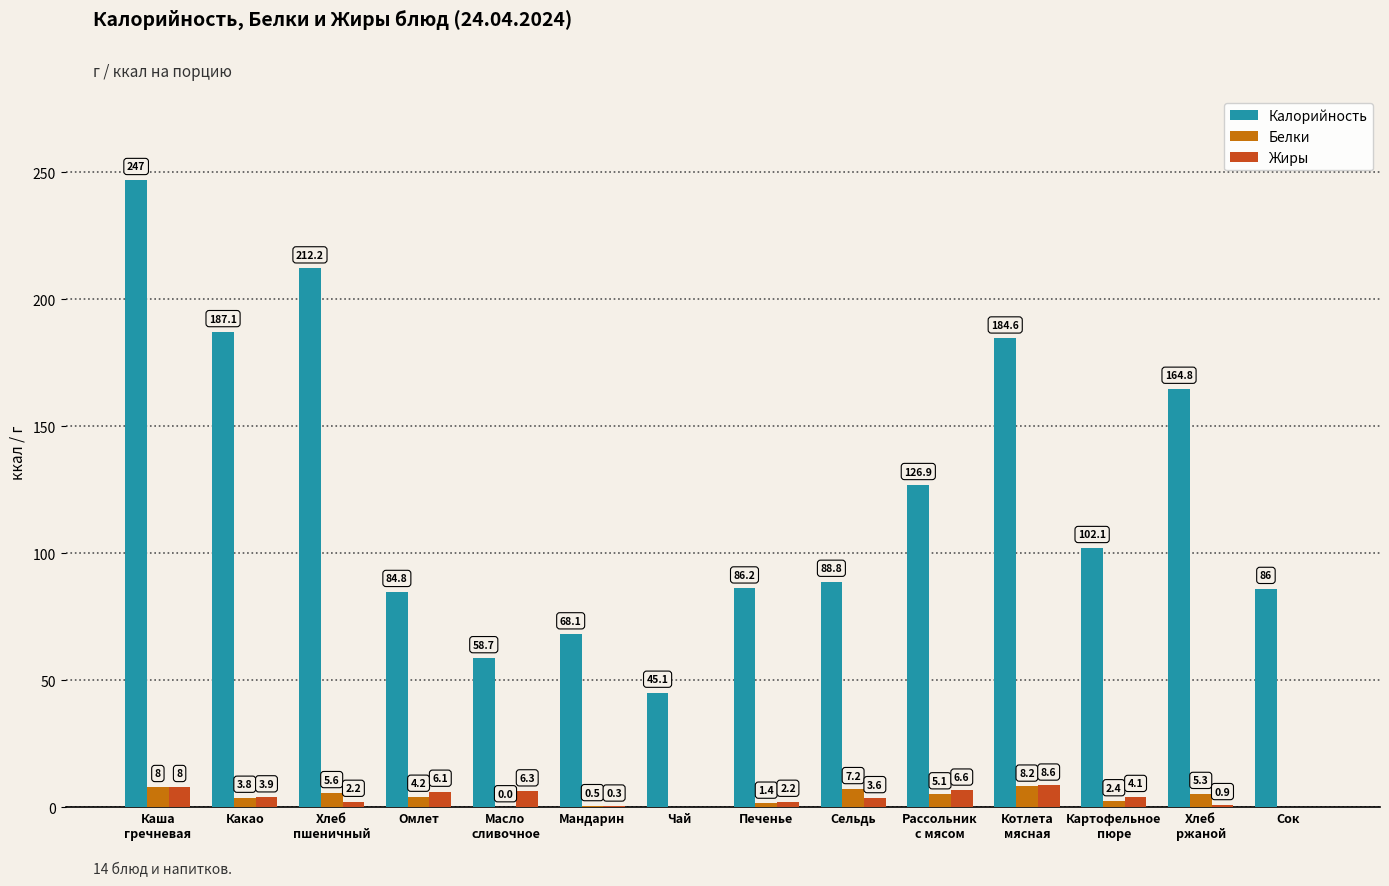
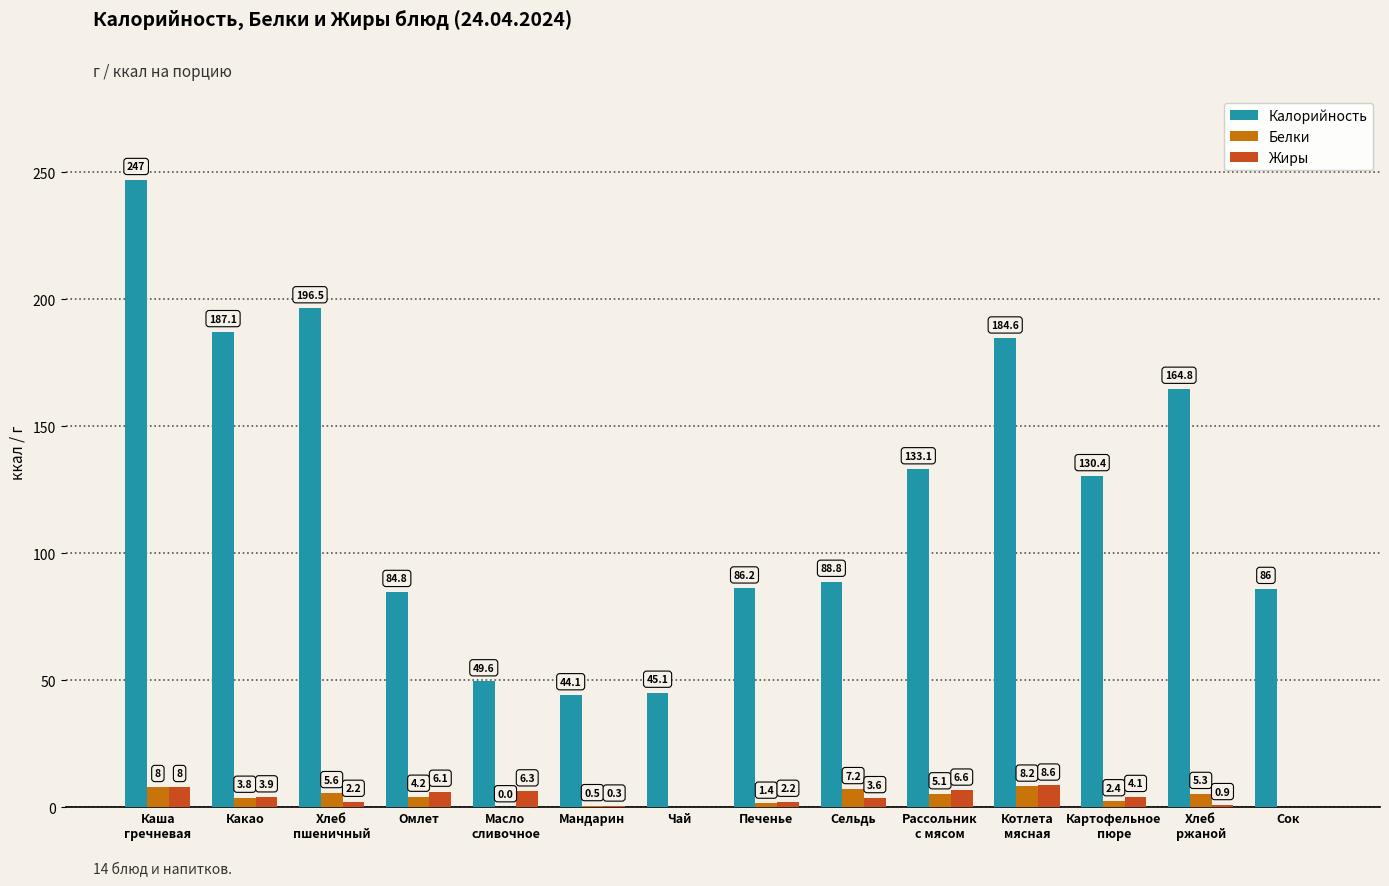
  {
    "Калорийность": {
-     "Хлеб пшеничный": 212.2,
-     "Масло сливочное": 58.7,
-     "Мандарин": 68.1,
-     "Рассольник с мясом": 126.9,
-     "Картофельное пюре": 102.1
+     "Хлеб пшеничный": 196.5,
+     "Масло сливочное": 49.6,
+     "Мандарин": 44.1,
+     "Рассольник с мясом": 133.1,
+     "Картофельное пюре": 130.4
    }
  }
